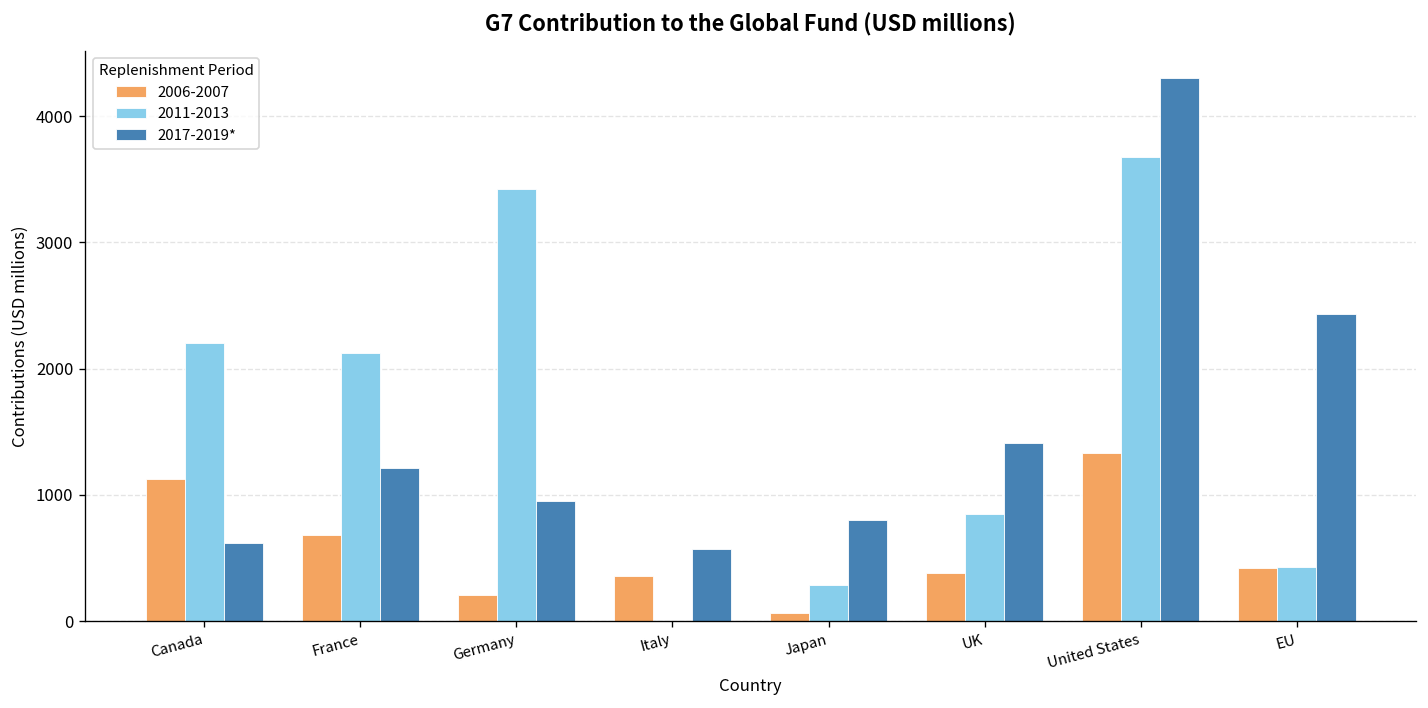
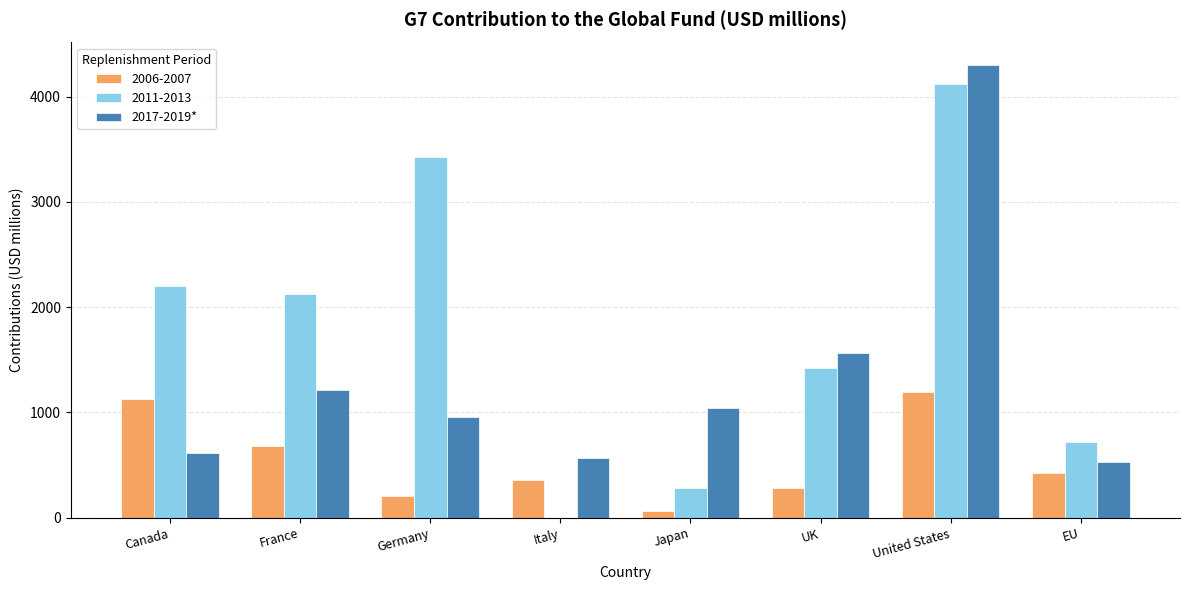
  {
    "2006-2007": {
      "Canada": 1120,
      "France": 680,
      "Germany": 200,
      "Italy": 360,
      "Japan": 60,
-     "UK": 390,
-     "United States": 1330,
+     "UK": 290,
+     "United States": 1190,
      "EU": 420
    },
    "2011-2013": {
      "Canada": 2200,
      "France": 2120,
      "Germany": 3420,
      "Italy": 0,
      "Japan": 280,
-     "UK": 850,
-     "United States": 3680,
-     "EU": 430
+     "UK": 1430,
+     "United States": 4120,
+     "EU": 720
    },
    "2017-2019*": {
      "Canada": 620,
      "France": 1210,
      "Germany": 950,
      "Italy": 570,
-     "Japan": 800,
-     "UK": 1410,
+     "Japan": 1050,
+     "UK": 1570,
      "United States": 4300,
-     "EU": 2430
+     "EU": 530
    }
  }
